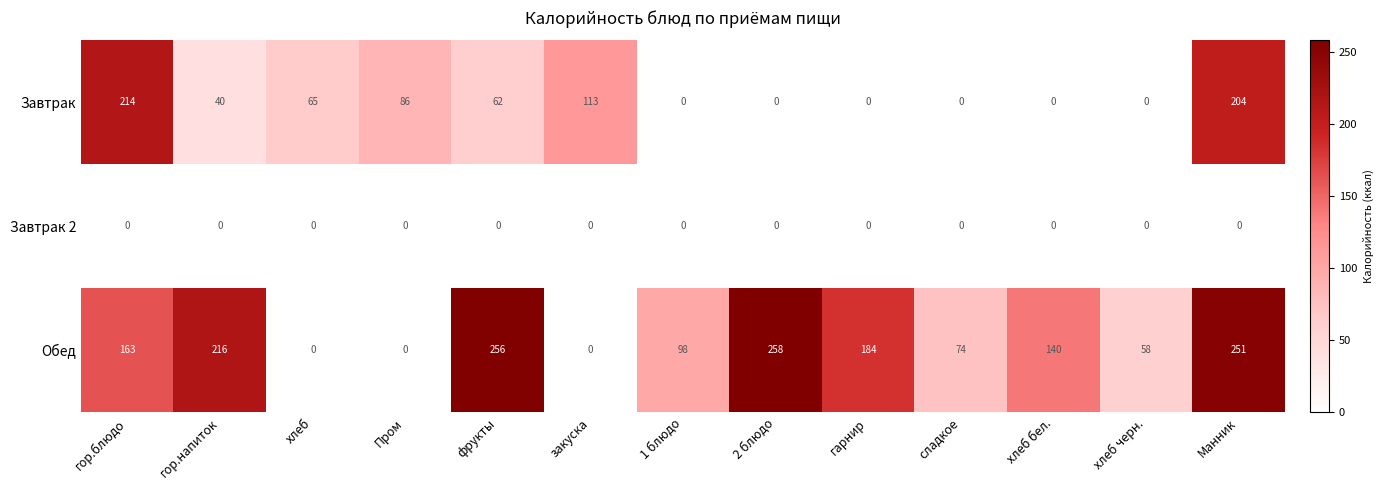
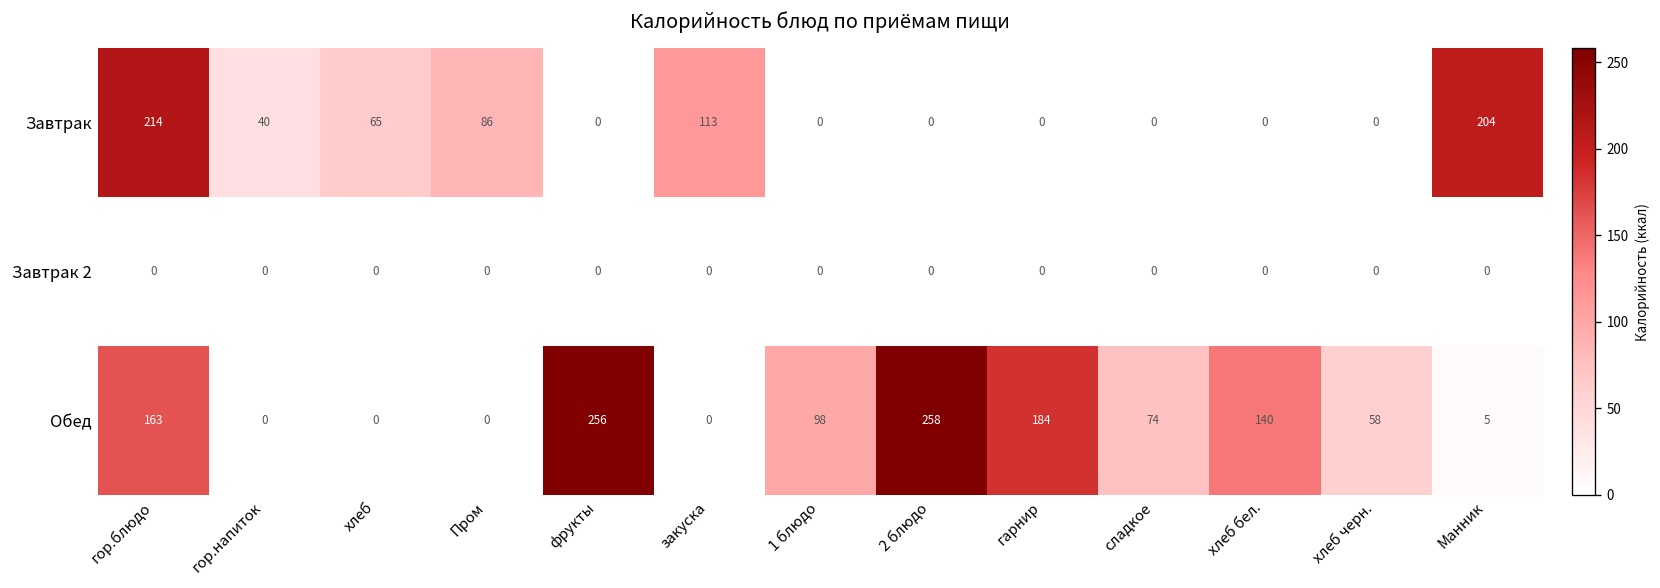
  {
    "Завтрак": {
      "гор.блюдо": 214,
      "гор.напиток": 40,
      "хлеб": 65,
      "Пром": 86,
-     "фрукты": 62,
+     "фрукты": 0,
      "закуска": 113,
      "1 блюдо": 0,
      "2 блюдо": 0,
      "гарнир": 0,
      "сладкое": 0,
      "хлеб бел.": 0,
      "хлеб черн.": 0,
      "Манник": 204
    },
    "Завтрак 2": {
      "гор.блюдо": 0,
      "гор.напиток": 0,
      "хлеб": 0,
      "Пром": 0,
      "фрукты": 0,
      "закуска": 0,
      "1 блюдо": 0,
      "2 блюдо": 0,
      "гарнир": 0,
      "сладкое": 0,
      "хлеб бел.": 0,
      "хлеб черн.": 0,
      "Манник": 0
    },
    "Обед": {
      "гор.блюдо": 163,
-     "гор.напиток": 216,
+     "гор.напиток": 0,
      "хлеб": 0,
      "Пром": 0,
      "фрукты": 256,
      "закуска": 0,
      "1 блюдо": 98,
      "2 блюдо": 258,
      "гарнир": 184,
      "сладкое": 74,
      "хлеб бел.": 140,
      "хлеб черн.": 58,
-     "Манник": 251
+     "Манник": 5
    }
  }
